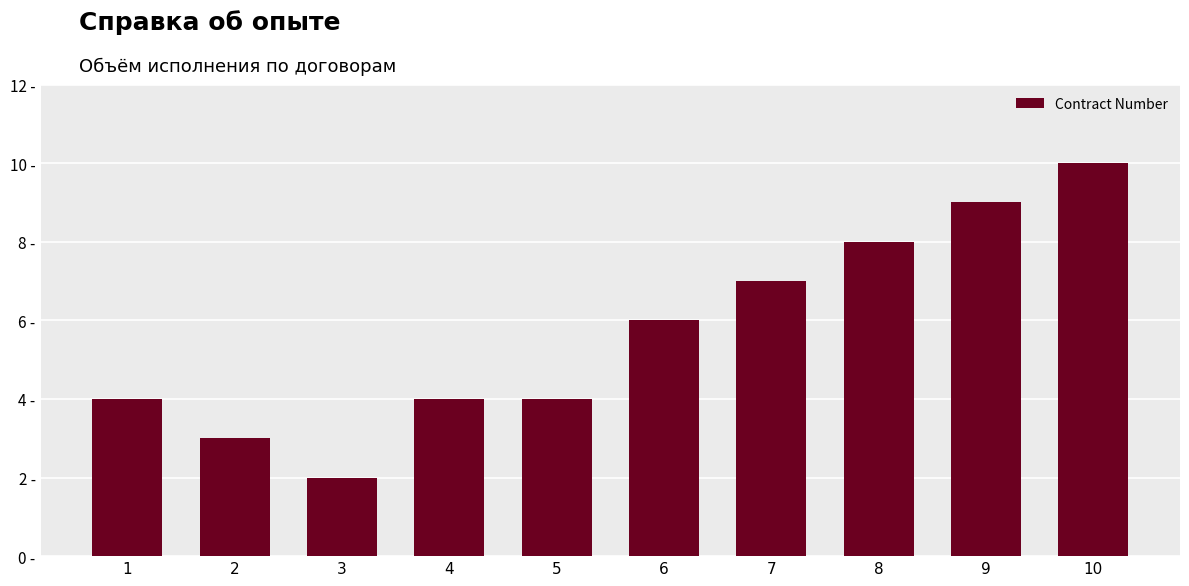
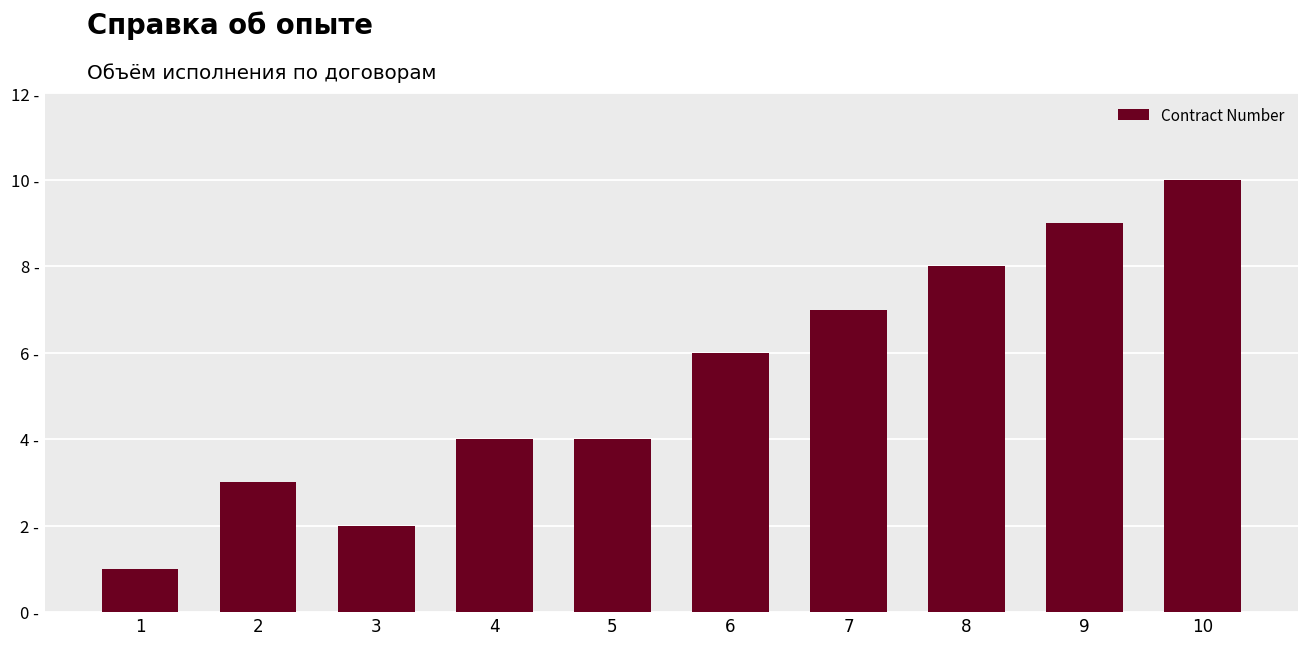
  {
-   "1": "4 -",
+   "1": "1 -",
    "2": "3 -",
    "3": "2 -",
    "4": "4 -",
    "5": "4 -",
    "6": "6 -",
    "7": "7 -",
    "8": "8 -",
    "9": "9 -",
    "10": "10 -"
  }
